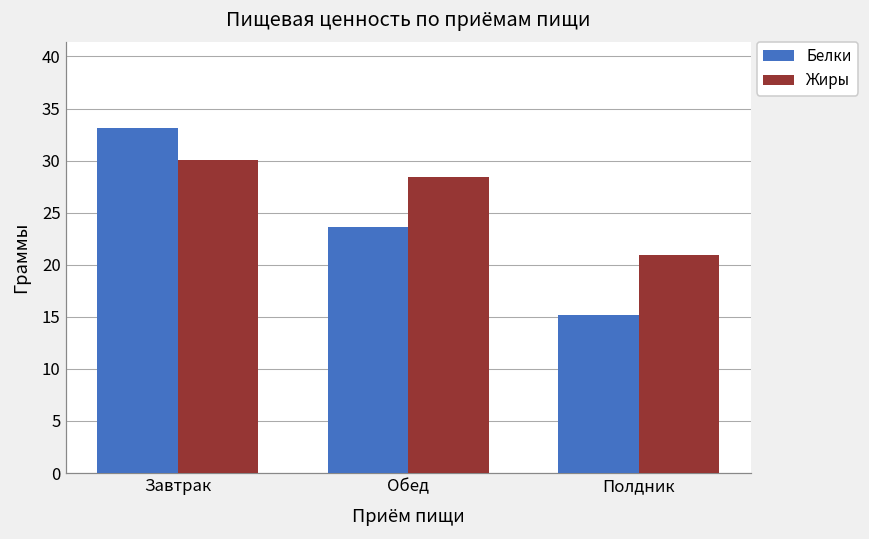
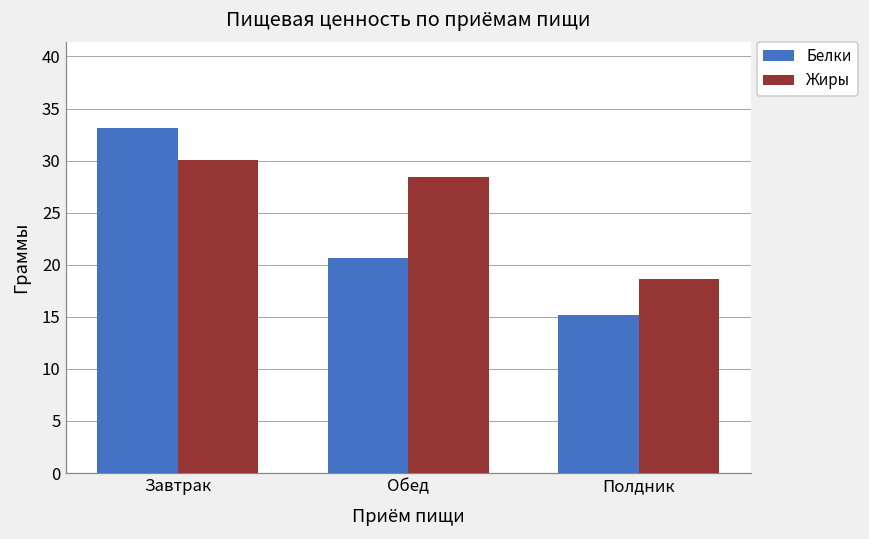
  {
    "Белки": {
      "Завтрак": 33,
-     "Обед": 24,
+     "Обед": 21,
      "Полдник": 15
    },
    "Жиры": {
      "Завтрак": 30,
      "Обед": 28,
-     "Полдник": 21
+     "Полдник": 19
    }
  }
